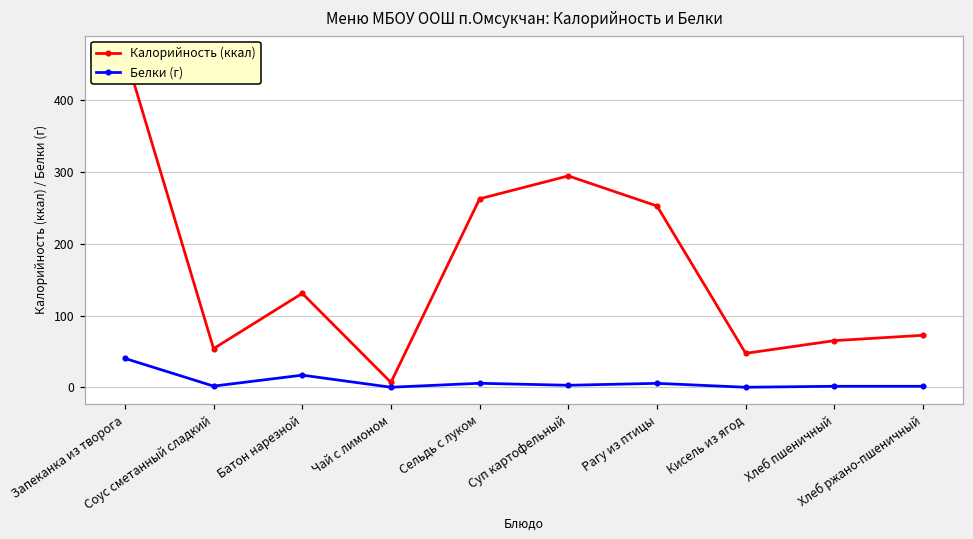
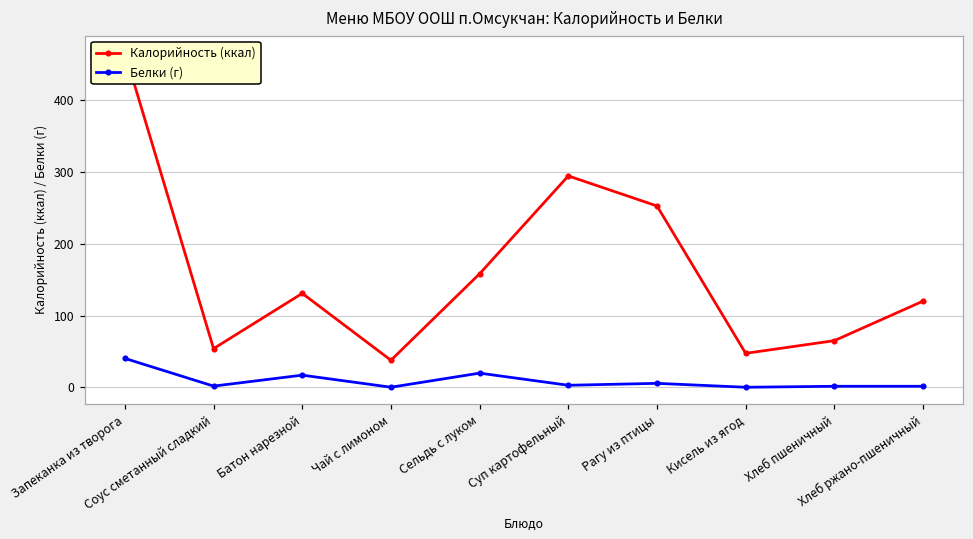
  {
    "Калорийность (ккал)": {
      "Соус сметанный сладкий": 50,
      "Батон нарезной": 130,
-     "Чай с лимоном": 10,
-     "Сельдь с луком": 260,
+     "Чай с лимоном": 40,
+     "Сельдь с луком": 160,
      "Суп картофельный": 290,
      "Рагу из птицы": 250,
      "Кисель из ягод": 50,
      "Хлеб пшеничный": 70,
-     "Хлеб ржано-пшеничный": 70
+     "Хлеб ржано-пшеничный": 120
    },
    "Белки (г)": {
      "Запеканка из творога": 40,
      "Соус сметанный сладкий": 0,
      "Батон нарезной": 20,
      "Чай с лимоном": 0,
-     "Сельдь с луком": 10,
+     "Сельдь с луком": 20,
      "Суп картофельный": 0,
      "Рагу из птицы": 10,
      "Кисель из ягод": 0,
      "Хлеб пшеничный": 0,
      "Хлеб ржано-пшеничный": 0
    }
  }
